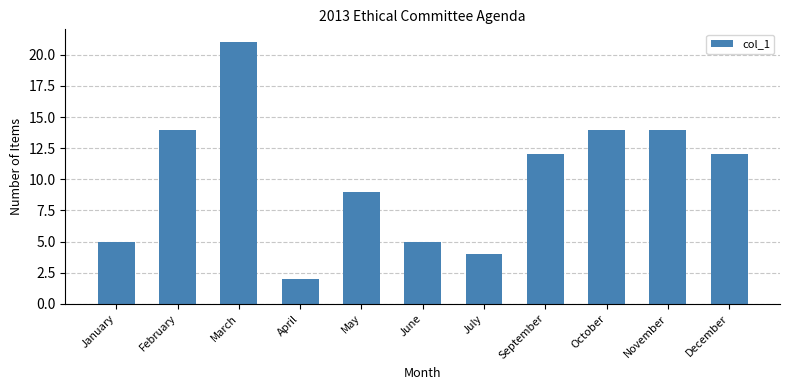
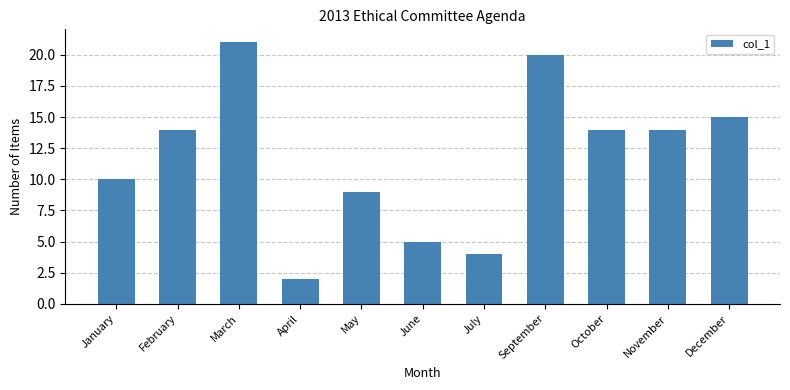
  {
-   "January": 5,
+   "January": 10,
    "February": 14,
    "March": 21,
    "April": 2,
    "May": 9,
    "June": 5,
    "July": 4,
-   "September": 12,
+   "September": 20,
    "October": 14,
    "November": 14,
-   "December": 12
+   "December": 15
  }
